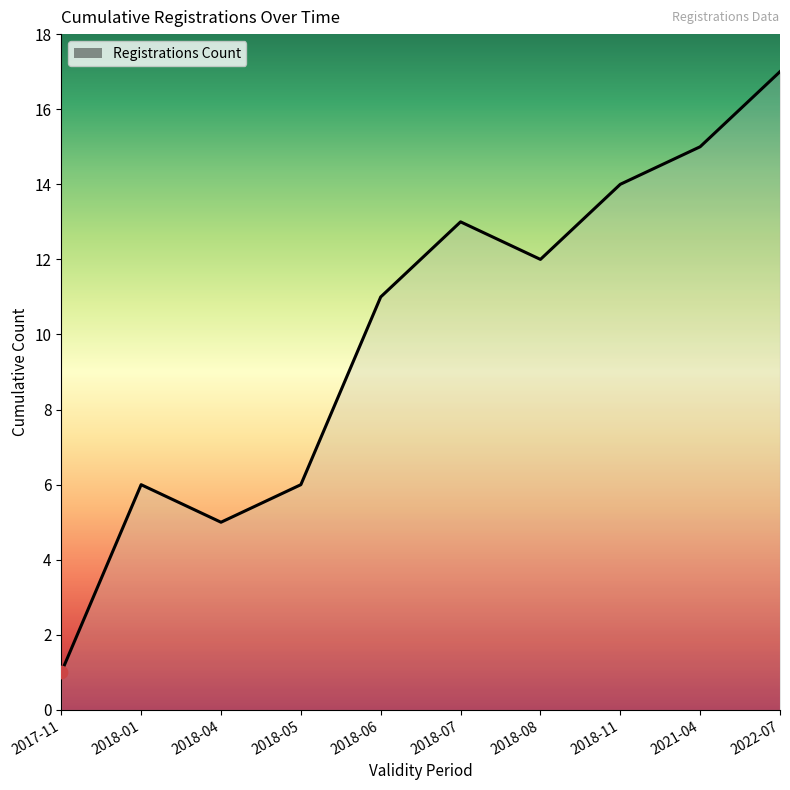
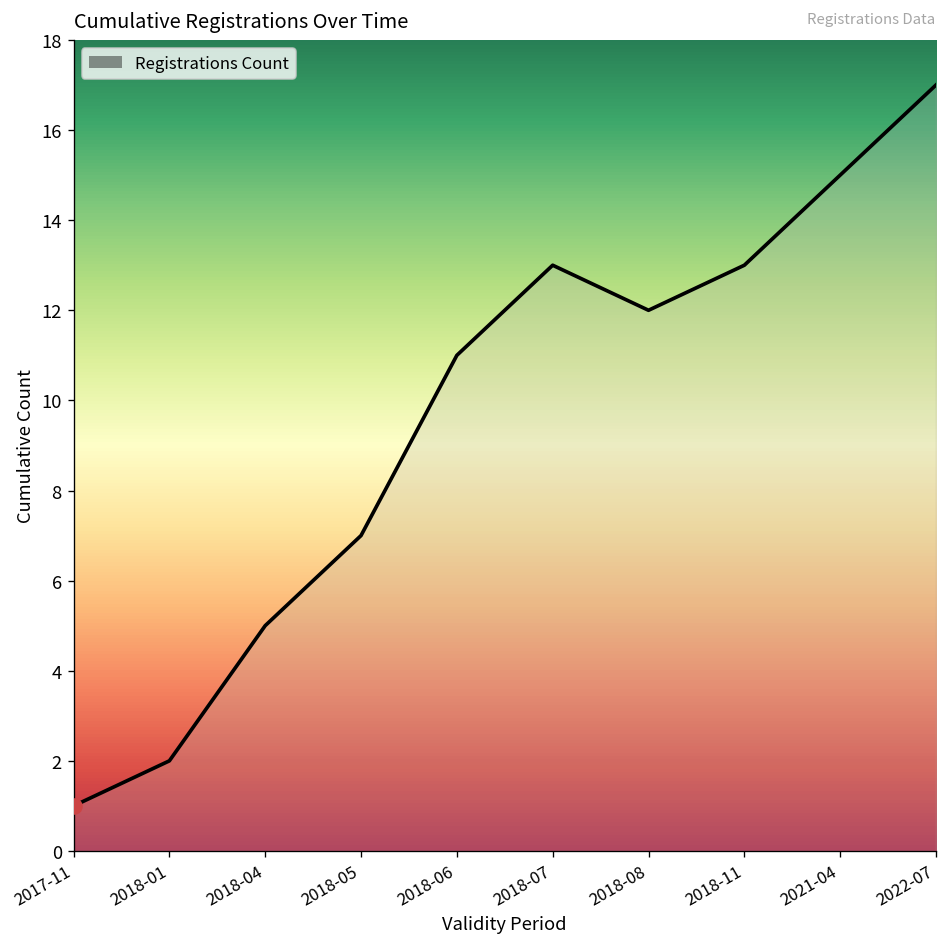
  {
    "Registrations Count": {
-     "2018-01": 6,
+     "2018-01": 2,
      "2018-04": 5,
-     "2018-05": 6,
+     "2018-05": 7,
      "2018-06": 11,
      "2018-07": 13,
      "2018-08": 12,
-     "2018-11": 14,
+     "2018-11": 13,
      "2021-04": 15,
      "2022-07": 17
    }
  }
